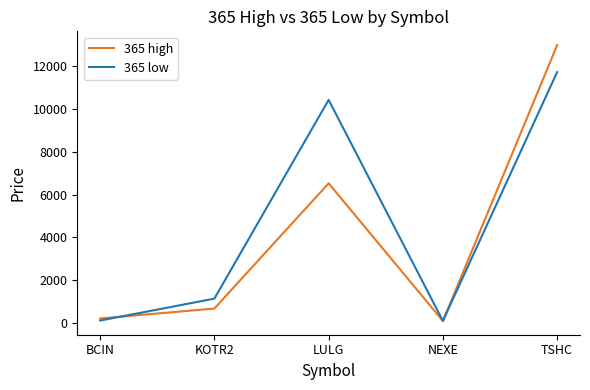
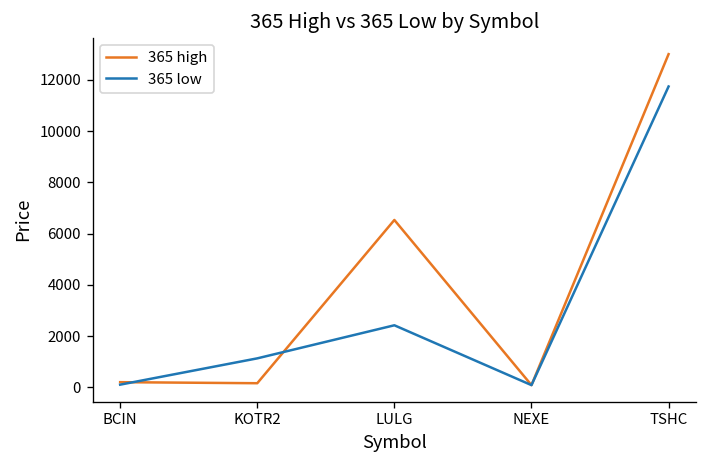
  {
    "365 high": {
-     "KOTR2": 700,
+     "KOTR2": 200,
      "LULG": 6500,
      "TSHC": 13000
    },
    "365 low": {
      "KOTR2": 1100,
-     "LULG": 10400,
+     "LULG": 2400,
      "TSHC": 11700
    }
  }
